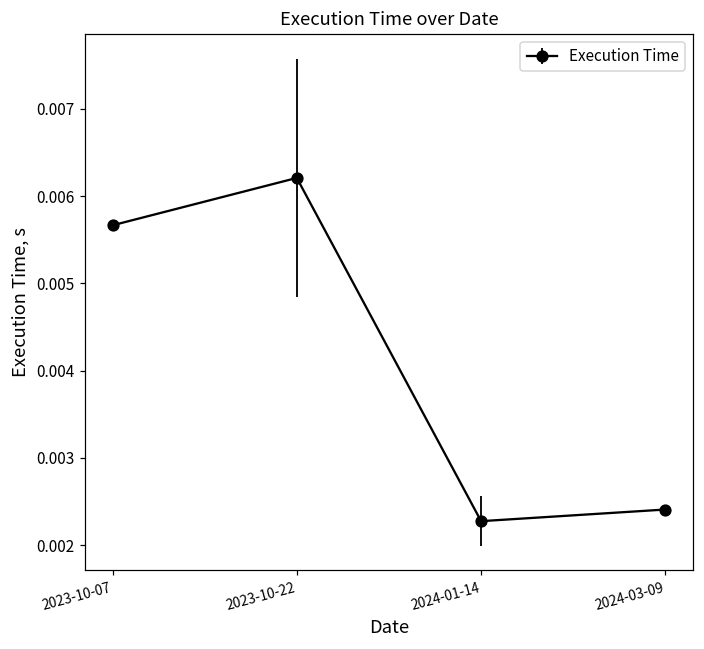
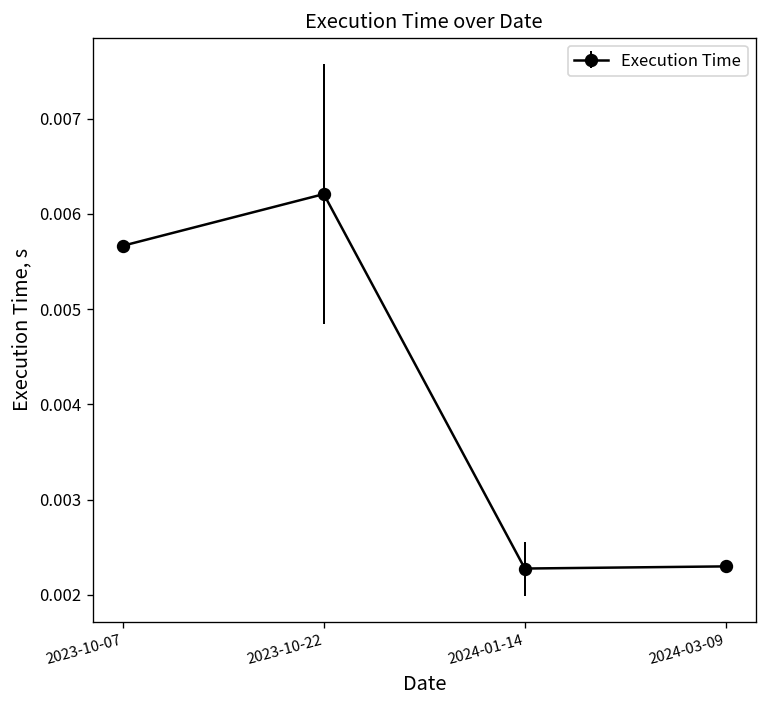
  {
    "2023-10-07": 0.0057,
    "2023-10-22": 0.0062,
    "2024-01-14": 0.0023,
-   "2024-03-09": 0.0024
+   "2024-03-09": 0.0023
  }
